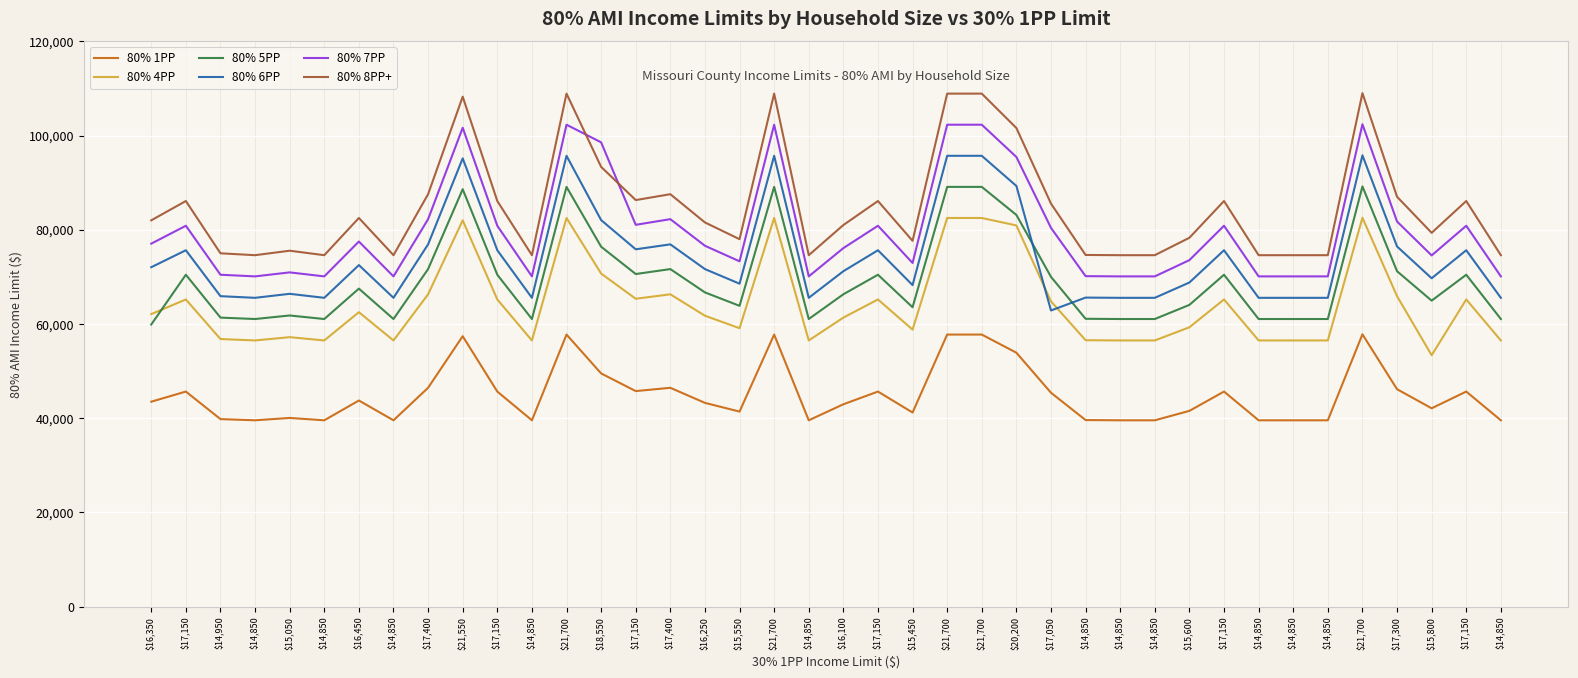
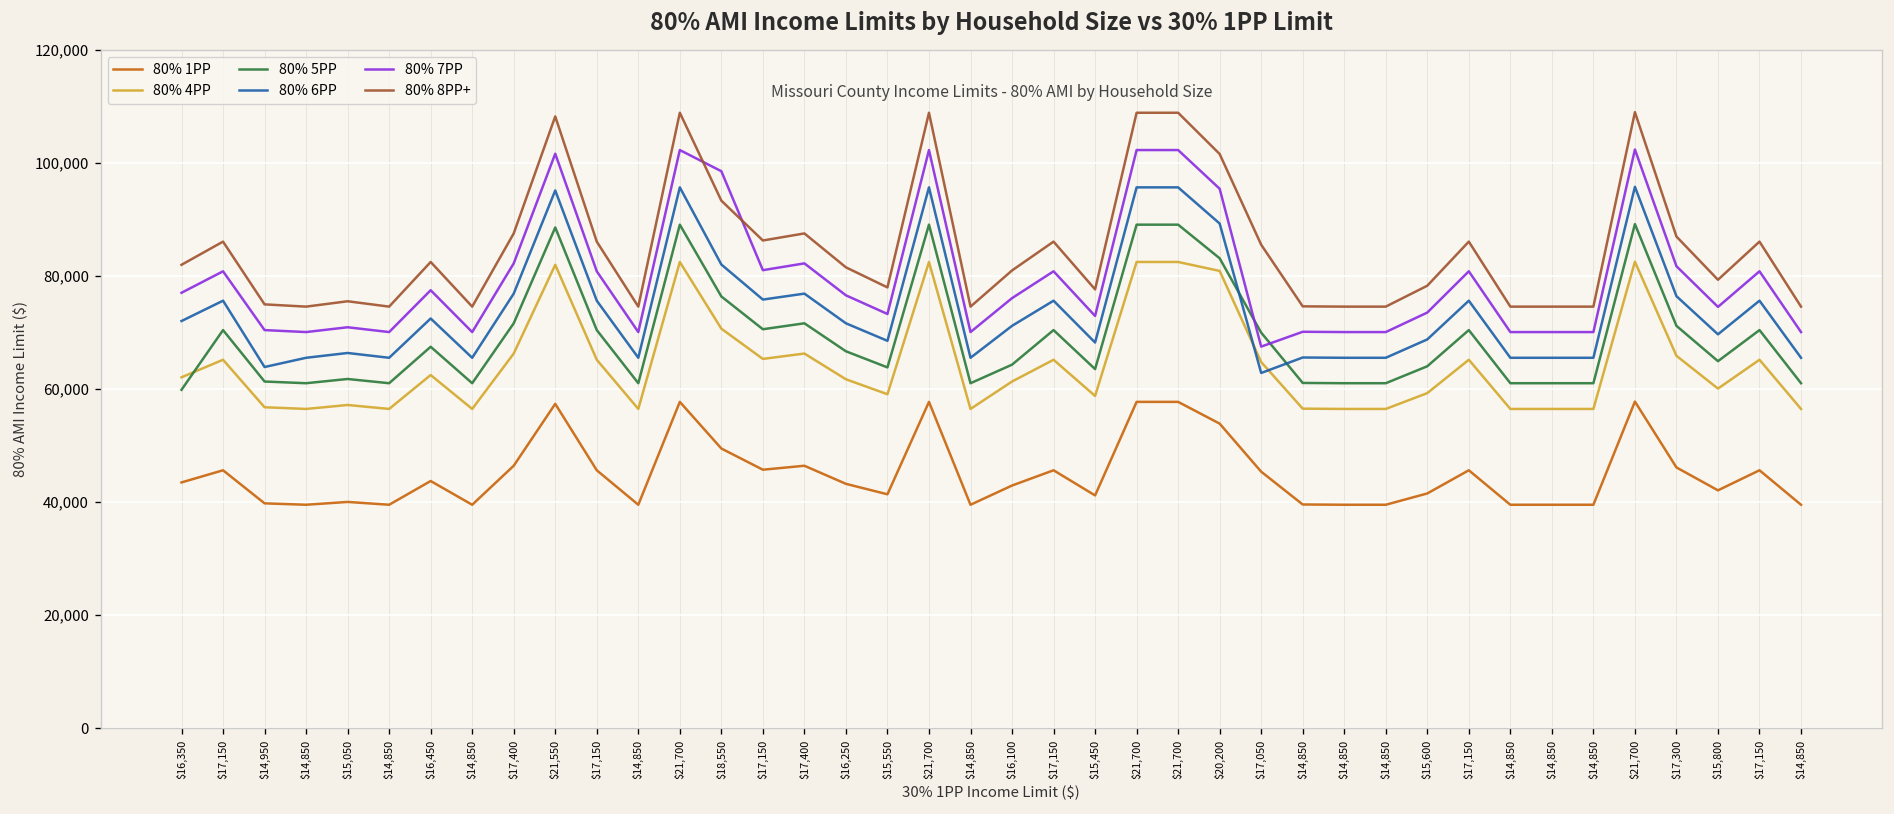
  {
    "80% 4PP": {
      "$16,350": "62,000",
      "$14,950": "57,000",
      "$15,050": "57,000",
      "$16,450": "63,000",
      "$21,550": "82,000",
      "$18,550": "71,000",
      "$16,250": "62,000",
      "$15,550": "59,000",
      "$16,100": "61,000",
      "$15,450": "59,000",
      "$20,200": "81,000",
      "$17,050": "65,000",
      "$15,600": "59,000",
      "$17,300": "66,000",
-     "$15,800": "53,000"
+     "$15,800": "60,000"
    },
    "80% 5PP": {
      "$16,350": "60,000",
      "$14,950": "61,000",
      "$15,050": "62,000",
      "$16,450": "68,000",
      "$21,550": "89,000",
      "$18,550": "76,000",
      "$16,250": "67,000",
      "$15,550": "64,000",
-     "$16,100": "66,000",
+     "$16,100": "64,000",
      "$15,450": "64,000",
      "$20,200": "83,000",
      "$17,050": "70,000",
      "$15,600": "64,000",
      "$17,300": "71,000",
      "$15,800": "65,000"
    },
    "80% 6PP": {
      "$16,350": "72,000",
-     "$14,950": "66,000",
+     "$14,950": "64,000",
      "$15,050": "66,000",
      "$16,450": "73,000",
      "$21,550": "95,000",
      "$18,550": "82,000",
      "$16,250": "72,000",
      "$15,550": "69,000",
      "$16,100": "71,000",
      "$15,450": "68,000",
      "$20,200": "89,000",
      "$17,050": "63,000",
      "$15,600": "69,000",
      "$17,300": "76,000",
      "$15,800": "70,000"
    },
    "80% 7PP": {
      "$16,350": "77,000",
      "$14,950": "70,000",
      "$15,050": "71,000",
      "$16,450": "78,000",
      "$21,550": "102,000",
      "$18,550": "99,000",
      "$16,250": "77,000",
      "$15,550": "73,000",
      "$16,100": "76,000",
      "$15,450": "73,000",
      "$20,200": "95,000",
-     "$17,050": "80,000",
+     "$17,050": "68,000",
      "$15,600": "74,000",
      "$17,300": "82,000",
      "$15,800": "75,000"
    }
  }
